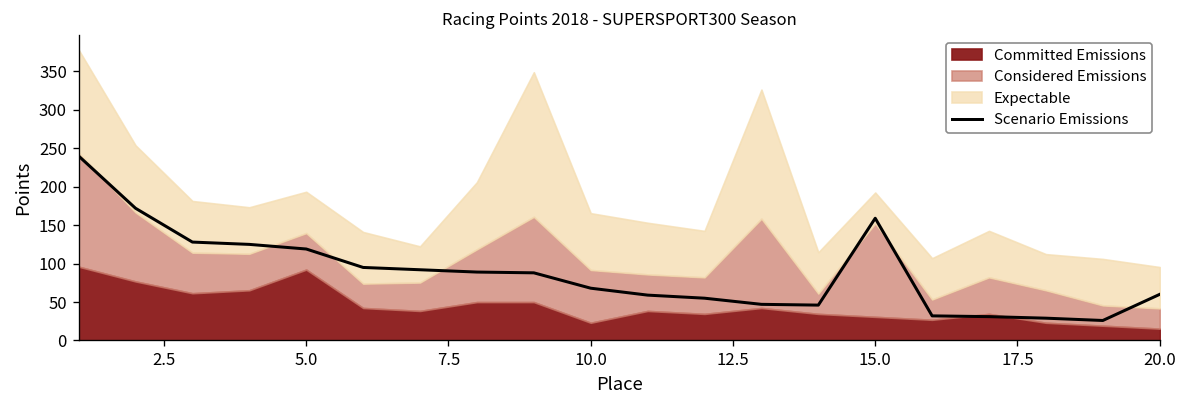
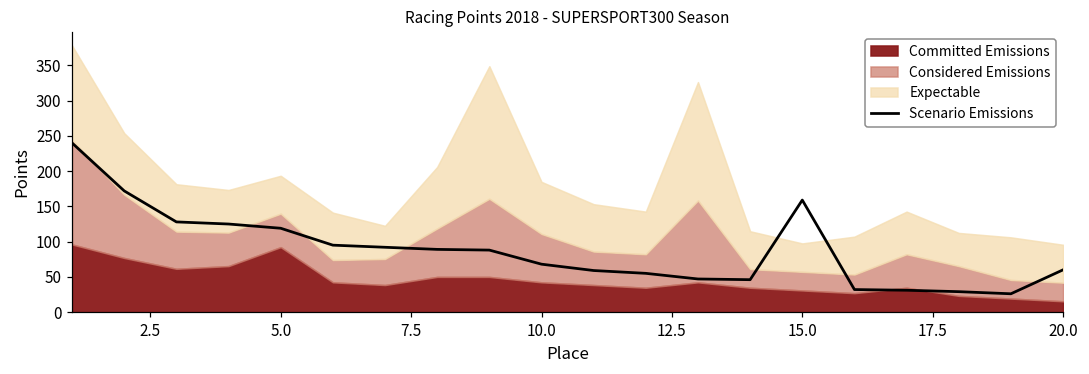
  {
    "Scenario Emissions": {
      "5.0": 120,
      "10.0": 70,
      "15.0": 160,
      "20.0": 60
    },
    "Committed Emissions": {
      "5.0": 90,
-     "10.0": 20,
+     "10.0": 40,
      "15.0": 30,
      "20.0": 20
    },
    "Considered Emissions": {
      "5.0": 50,
      "10.0": 70,
-     "15.0": 120,
+     "15.0": 30,
      "20.0": 30
    },
    "Expectable": {
      "5.0": 50,
      "10.0": 70,
      "15.0": 40,
      "20.0": 50
    }
  }
